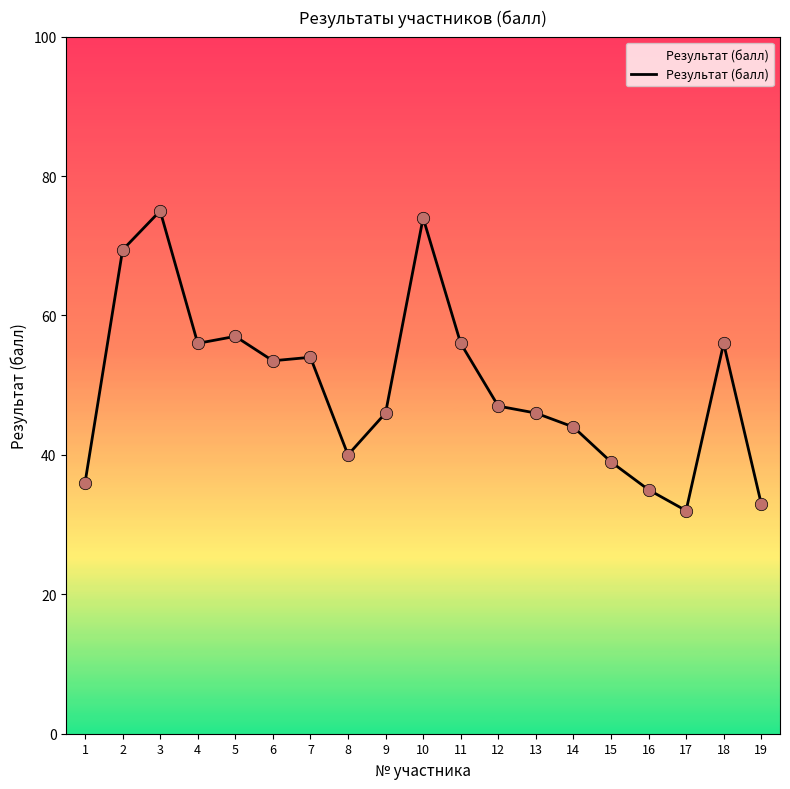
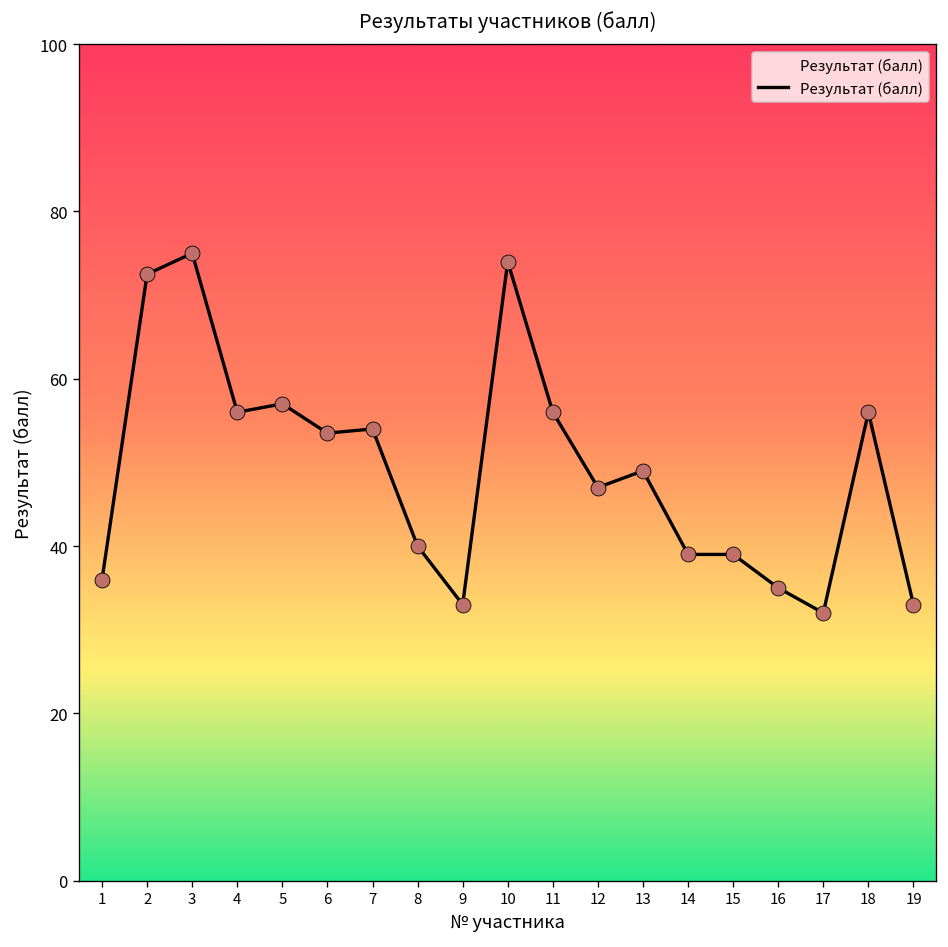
  {
    "1": 36,
-   "2": 69,
+   "2": 73,
    "3": 75,
    "4": 56,
    "5": 57,
    "6": 54,
    "7": 54,
    "8": 40,
-   "9": 46,
+   "9": 33,
    "10": 74,
    "11": 56,
    "12": 47,
-   "13": 46,
-   "14": 44,
+   "13": 49,
+   "14": 39,
    "15": 39,
    "16": 35,
    "17": 32,
    "18": 56,
    "19": 33
  }
